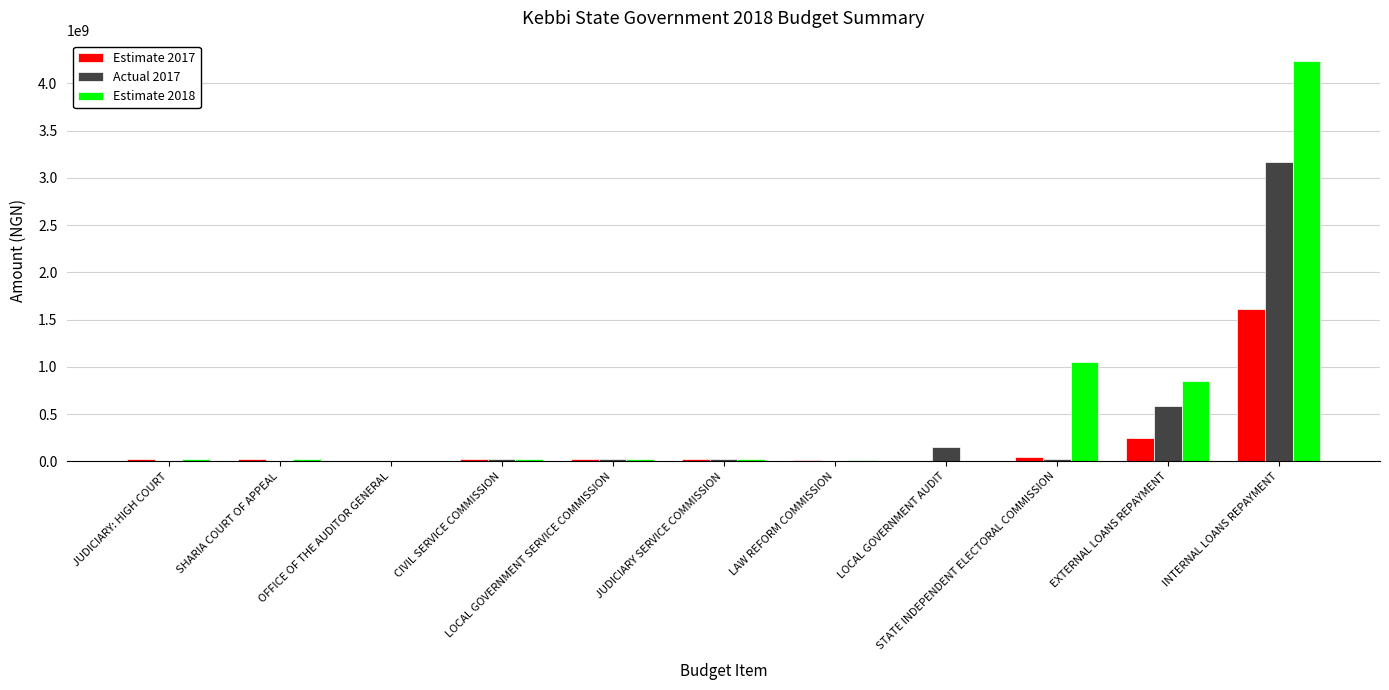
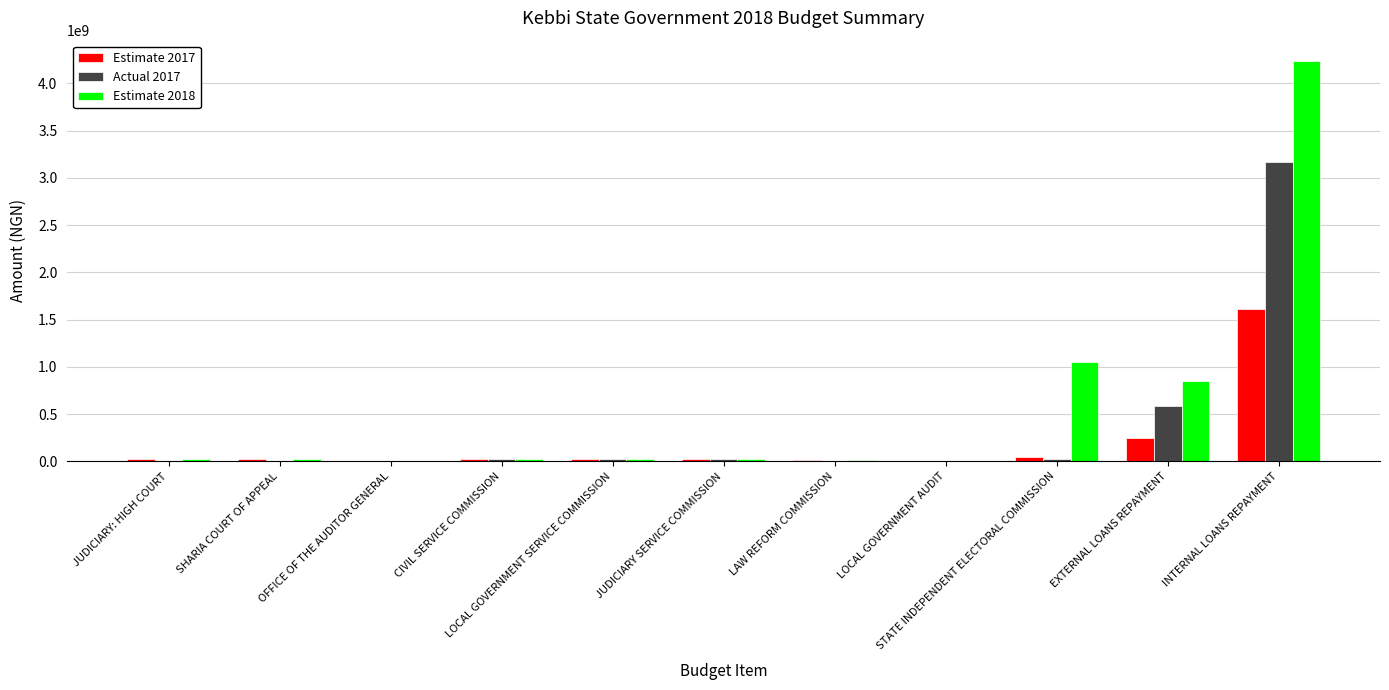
  {
    "Estimate 2017": {
      "CIVIL SERVICE COMMISSION": 0,
      "LOCAL GOVERNMENT SERVICE COMMISSION": 0,
      "STATE INDEPENDENT ELECTORAL COMMISSION": 0,
      "EXTERNAL LOANS REPAYMENT": 300000000,
      "INTERNAL LOANS REPAYMENT": 1600000000
    },
    "Actual 2017": {
      "JUDICIARY: HIGH COURT": 0,
      "SHARIA COURT OF APPEAL": 0,
      "CIVIL SERVICE COMMISSION": 0,
      "LOCAL GOVERNMENT SERVICE COMMISSION": 0,
      "JUDICIARY SERVICE COMMISSION": 0,
      "LAW REFORM COMMISSION": 0,
-     "LOCAL GOVERNMENT AUDIT": 200000000,
+     "LOCAL GOVERNMENT AUDIT": 0,
      "STATE INDEPENDENT ELECTORAL COMMISSION": 0,
      "EXTERNAL LOANS REPAYMENT": 600000000,
      "INTERNAL LOANS REPAYMENT": 3200000000
    },
    "Estimate 2018": {
      "CIVIL SERVICE COMMISSION": 0,
      "LOCAL GOVERNMENT SERVICE COMMISSION": 0,
      "STATE INDEPENDENT ELECTORAL COMMISSION": 1100000000,
      "EXTERNAL LOANS REPAYMENT": 800000000,
      "INTERNAL LOANS REPAYMENT": 4200000000
    }
  }
